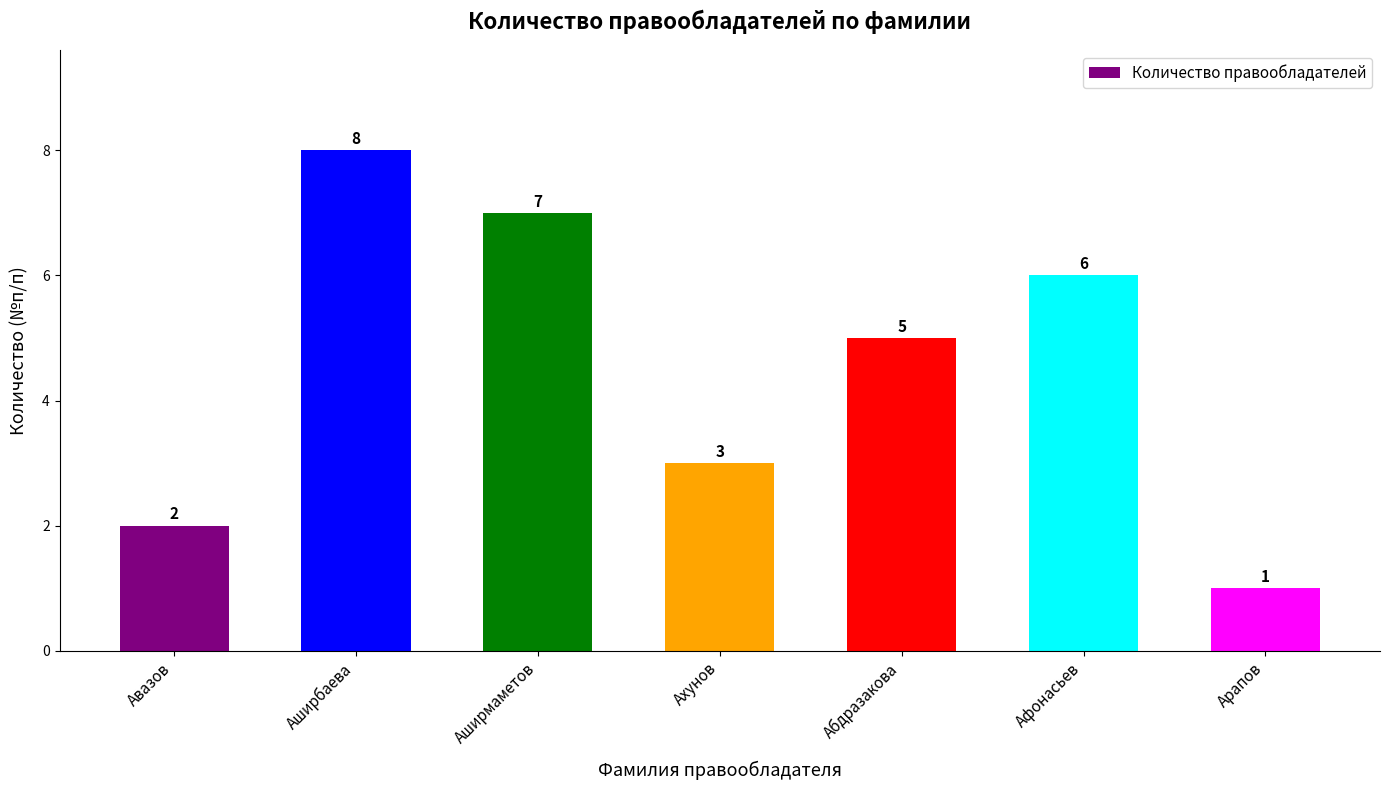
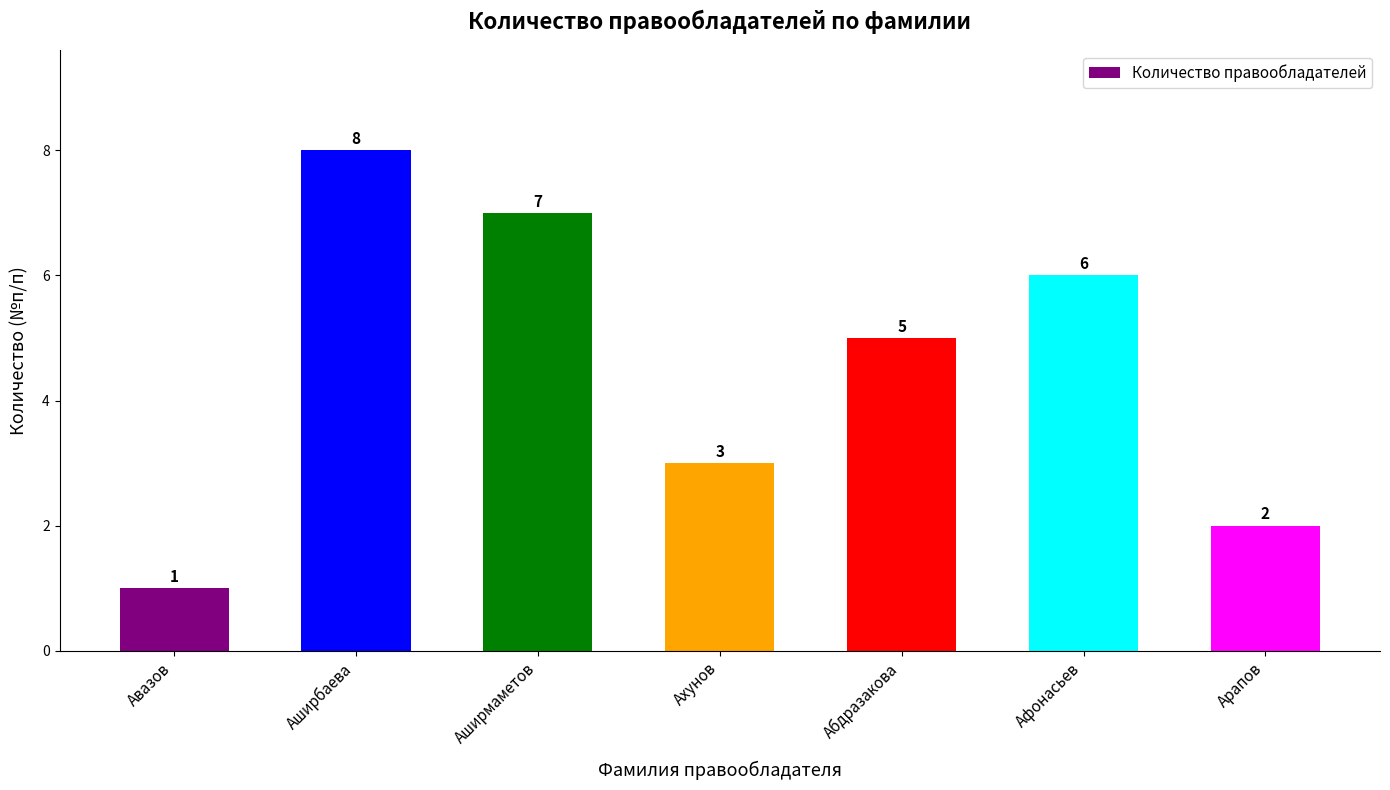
  {
-   "Авазов": 2,
+   "Авазов": 1,
    "Аширбаева": 8,
    "Аширмаметов": 7,
    "Ахунов": 3,
    "Абдразакова": 5,
    "Афонасьев": 6,
-   "Арапов": 1
+   "Арапов": 2
  }
